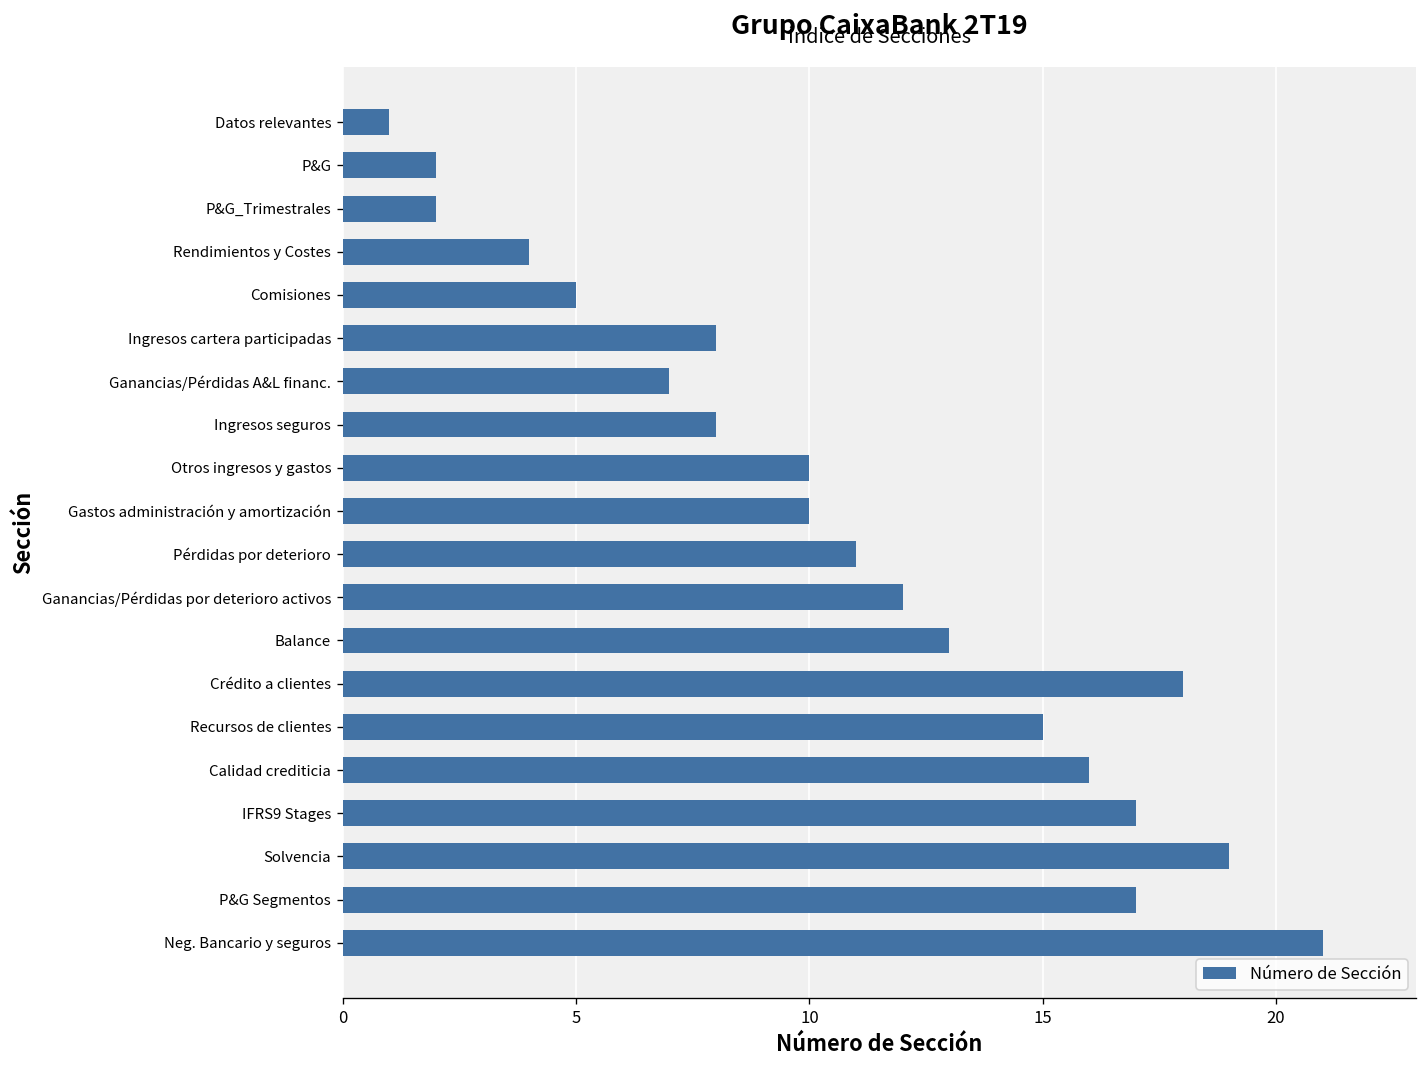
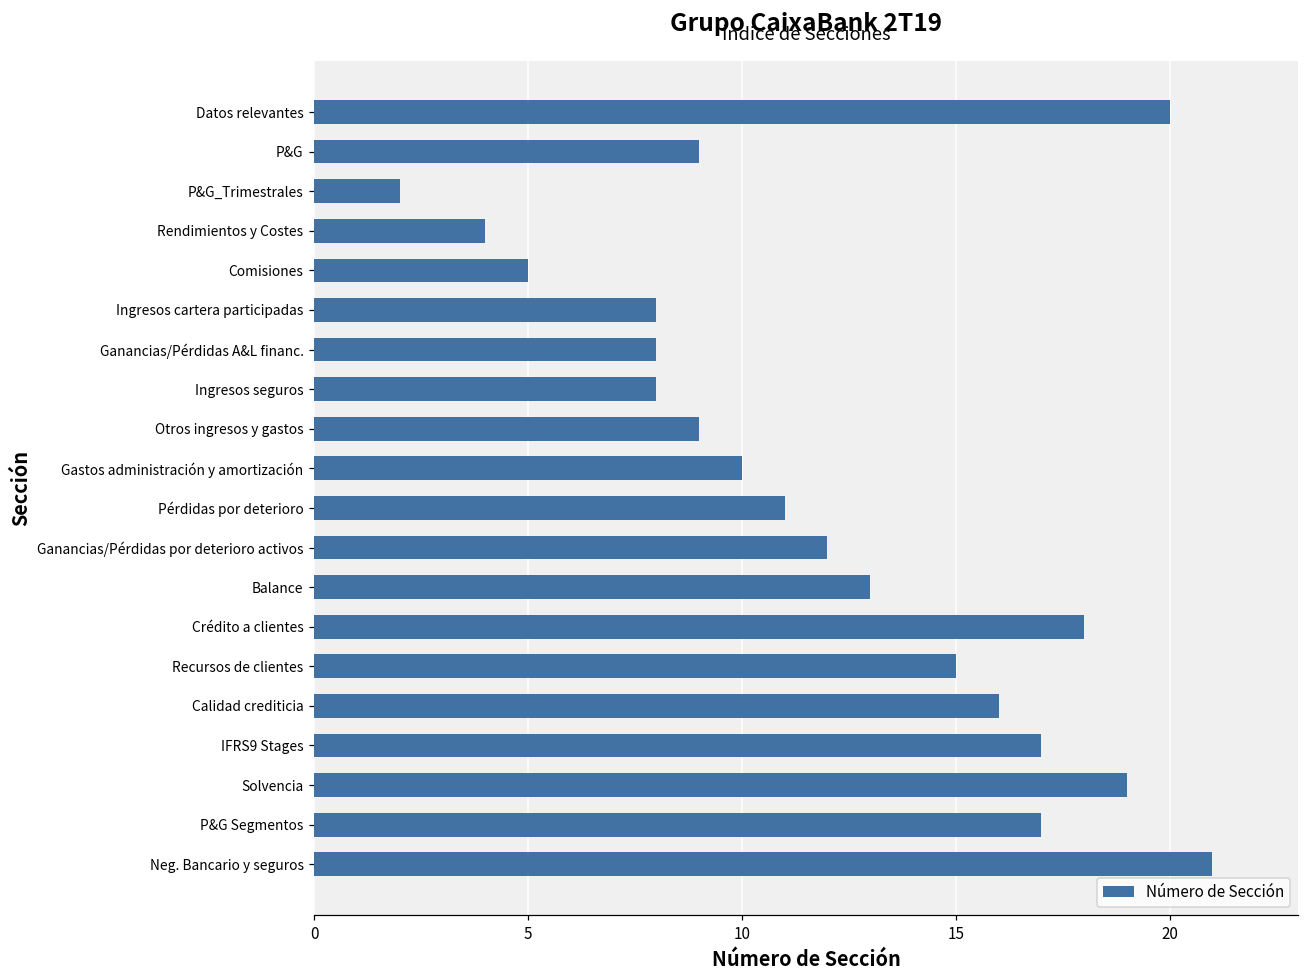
  {
-   "Datos relevantes": 1,
-   "P&G": 2,
+   "Datos relevantes": 20,
+   "P&G": 9,
    "P&G_Trimestrales": 2,
    "Rendimientos y Costes": 4,
    "Comisiones": 5,
    "Ingresos cartera participadas": 8,
-   "Ganancias/Pérdidas A&L financ.": 7,
+   "Ganancias/Pérdidas A&L financ.": 8,
    "Ingresos seguros": 8,
-   "Otros ingresos y gastos": 10,
+   "Otros ingresos y gastos": 9,
    "Gastos administración y amortización": 10,
    "Pérdidas por deterioro": 11,
    "Ganancias/Pérdidas por deterioro activos": 12,
    "Balance": 13,
    "Crédito a clientes": 18,
    "Recursos de clientes": 15,
    "Calidad crediticia": 16,
    "IFRS9 Stages": 17,
    "Solvencia": 19,
    "P&G Segmentos": 17,
    "Neg. Bancario y seguros": 21
  }
